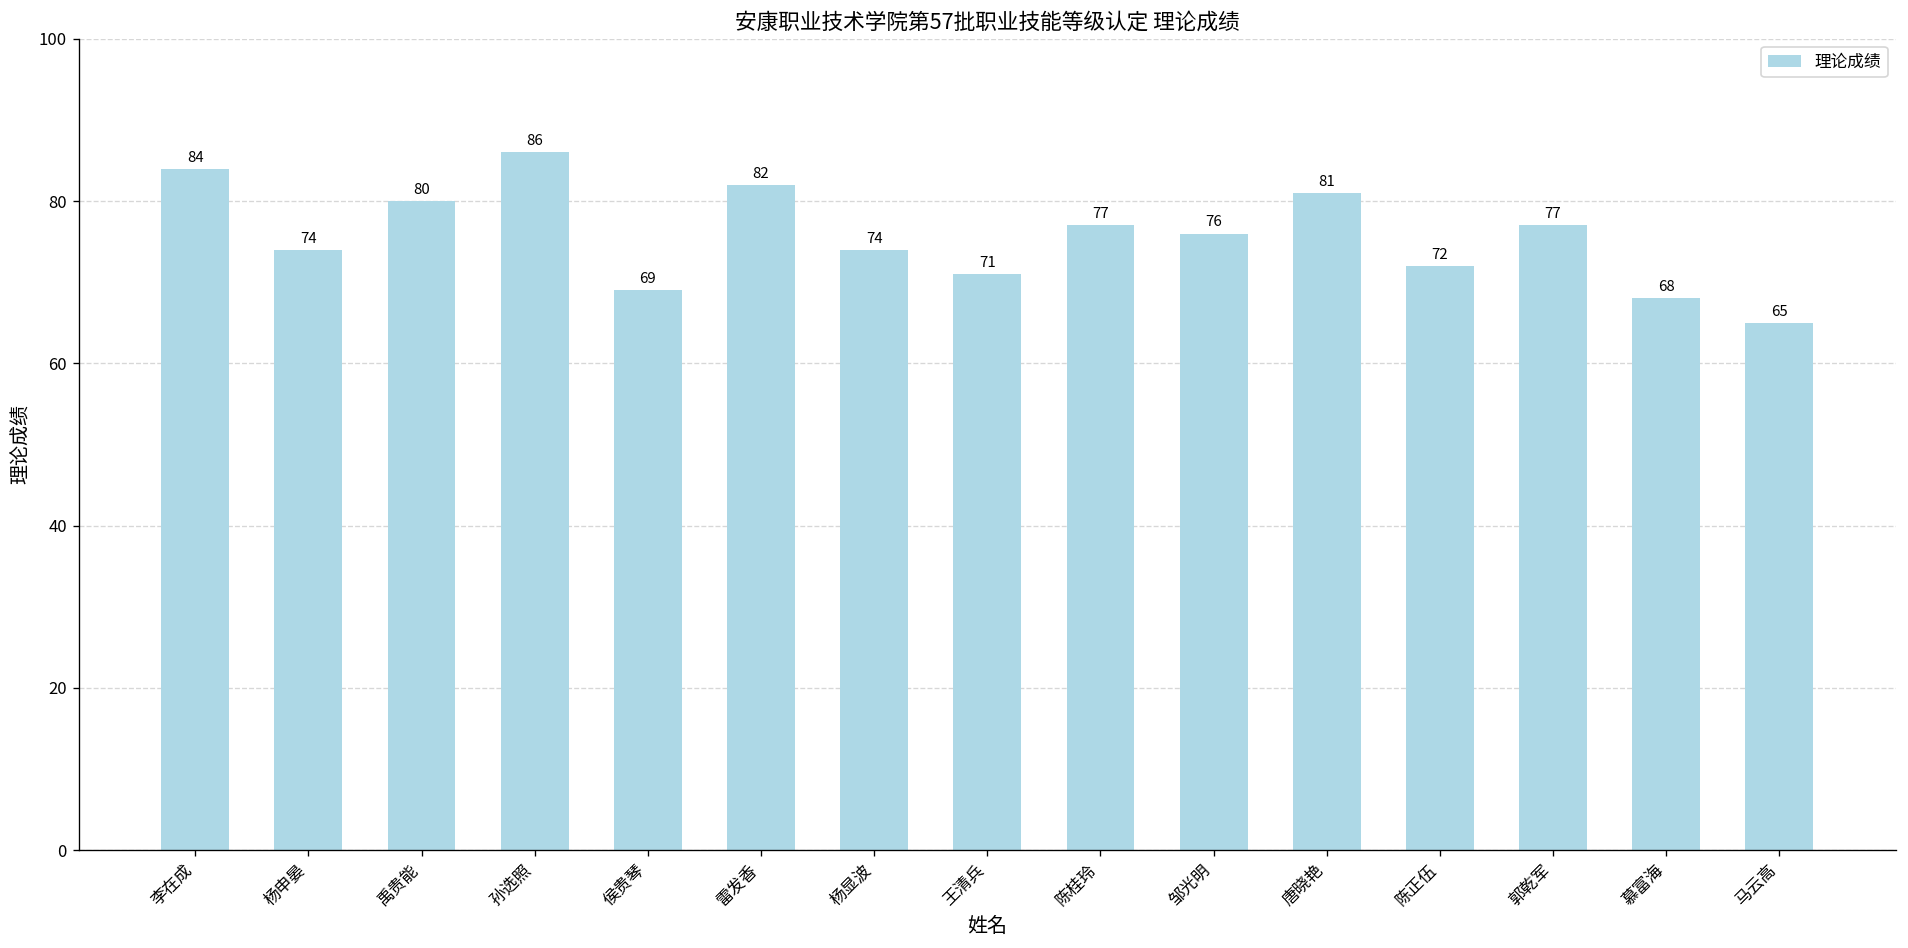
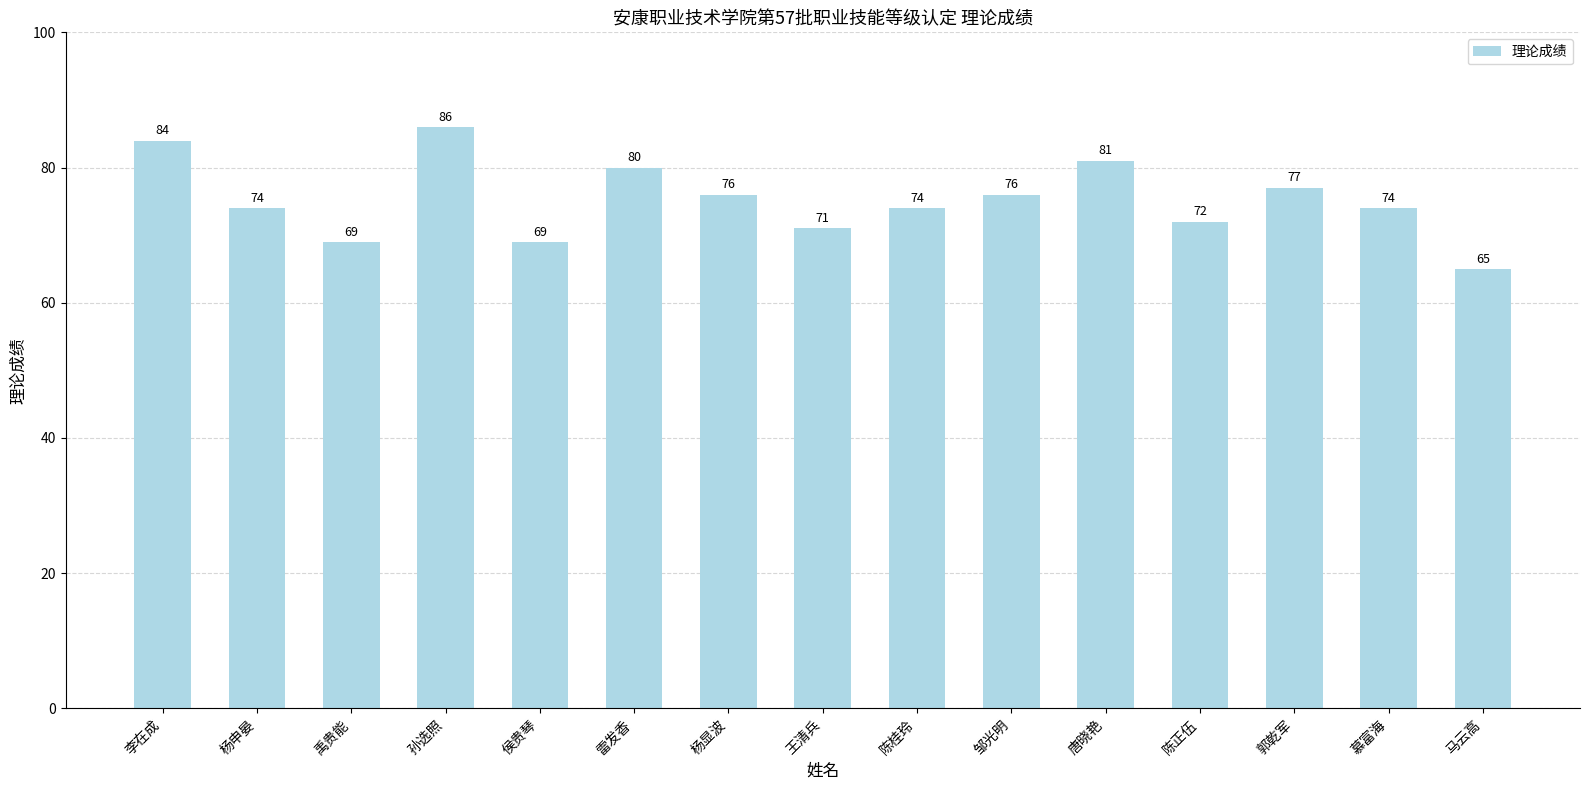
  {
    "李在成": 84,
    "杨申晏": 74,
-   "禹贵能": 80,
+   "禹贵能": 69,
    "孙选照": 86,
    "侯贵琴": 69,
-   "雷发香": 82,
-   "杨显波": 74,
+   "雷发香": 80,
+   "杨显波": 76,
    "王清兵": 71,
-   "陈桂玲": 77,
+   "陈桂玲": 74,
    "邹光明": 76,
    "唐晓艳": 81,
    "陈正伍": 72,
    "郭乾军": 77,
-   "慕富海": 68,
+   "慕富海": 74,
    "马云高": 65
  }
